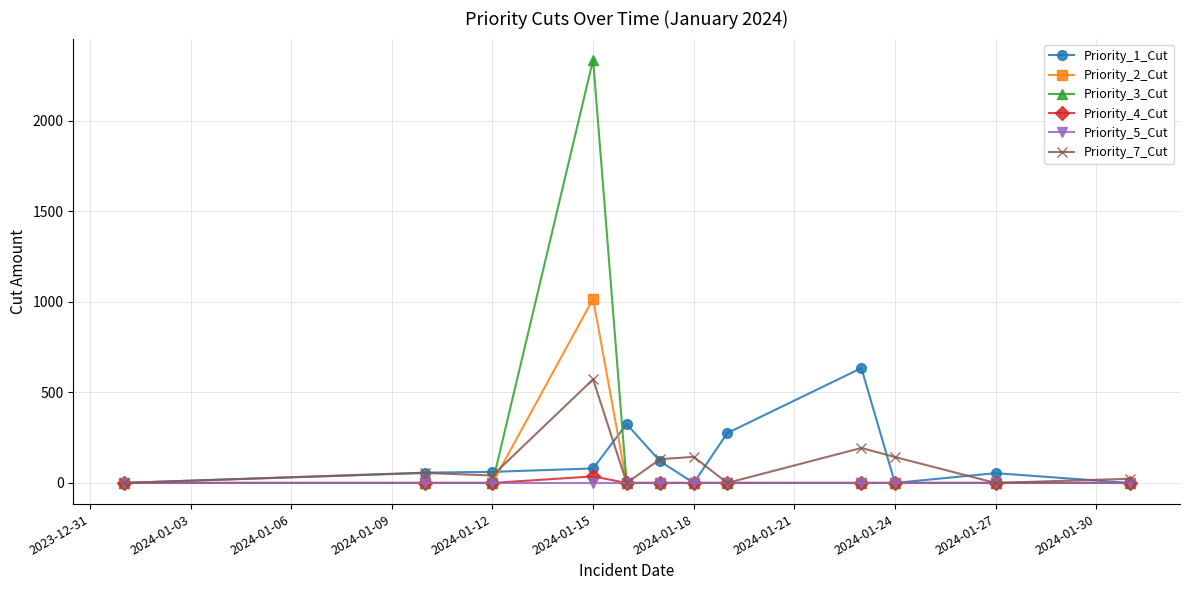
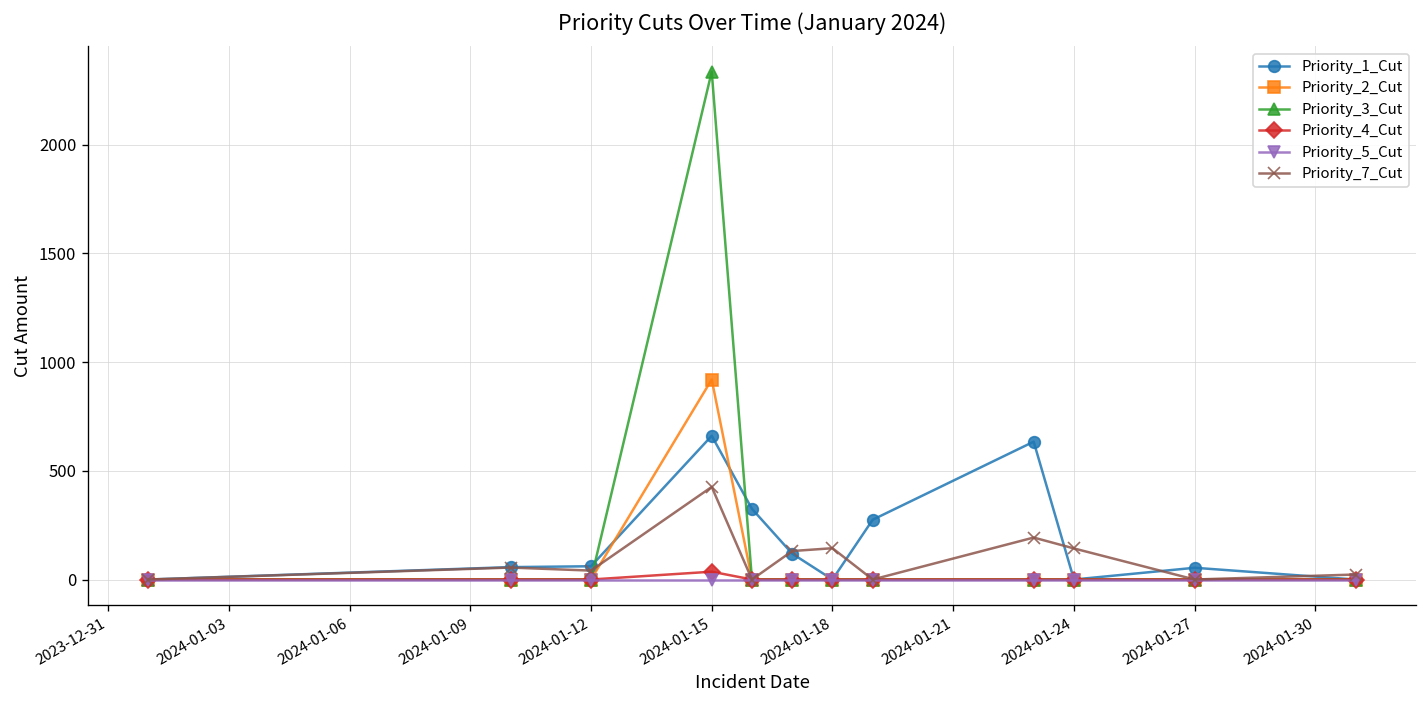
  {
    "Priority_1_Cut": {
      "2024-01-12": 60,
-     "2024-01-15": 80,
+     "2024-01-15": 660,
      "2024-01-27": 50
    },
    "Priority_2_Cut": {
-     "2024-01-15": 1020
+     "2024-01-15": 920
    },
    "Priority_3_Cut": {
      "2024-01-15": 2340
    },
    "Priority_4_Cut": {
      "2024-01-15": 40
    },
    "Priority_5_Cut": {
      "2024-01-15": 0
    },
    "Priority_7_Cut": {
      "2024-01-12": 40,
-     "2024-01-15": 570,
+     "2024-01-15": 430,
      "2024-01-18": 140,
      "2024-01-24": 140
    }
  }
